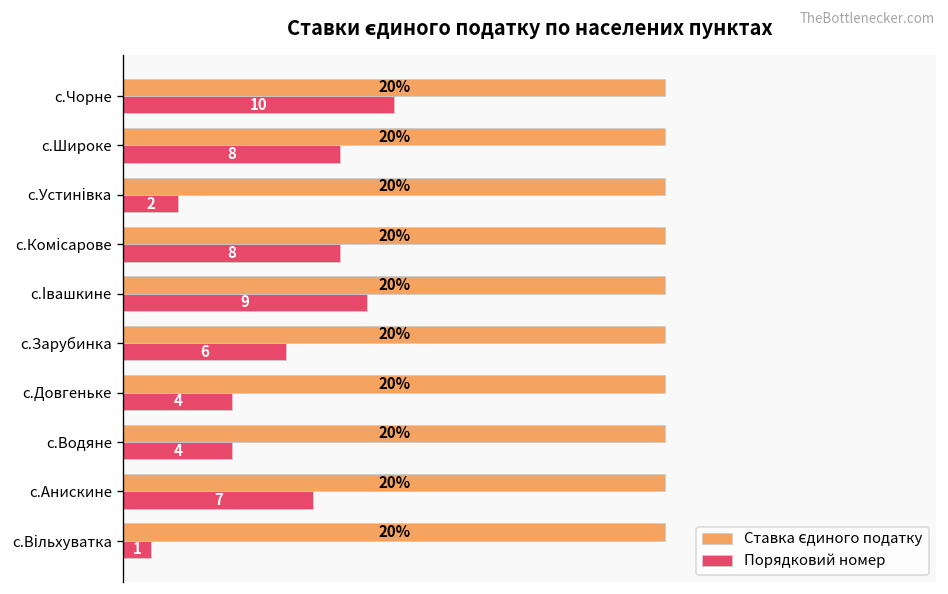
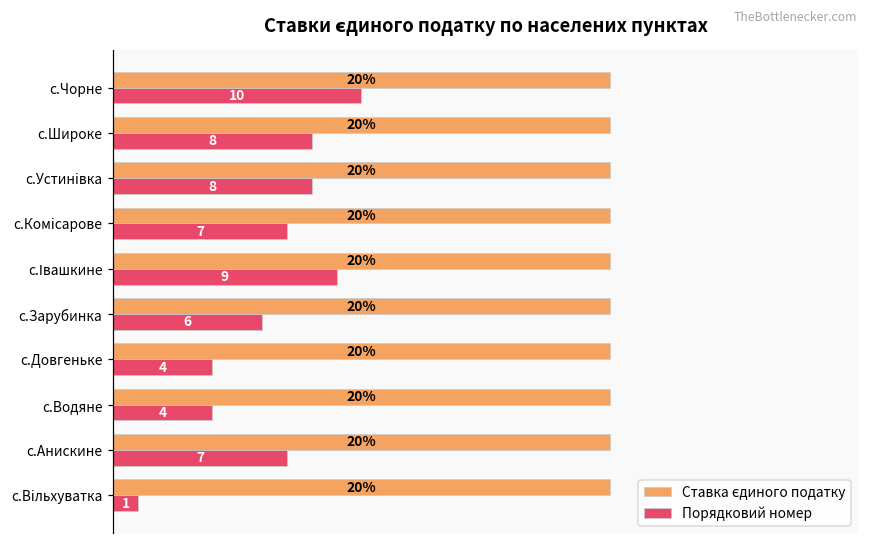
  {
    "Порядковий номер": {
-     "с.Устинівка": 2,
-     "с.Комісарове": 8
+     "с.Устинівка": 8,
+     "с.Комісарове": 7
    }
  }
